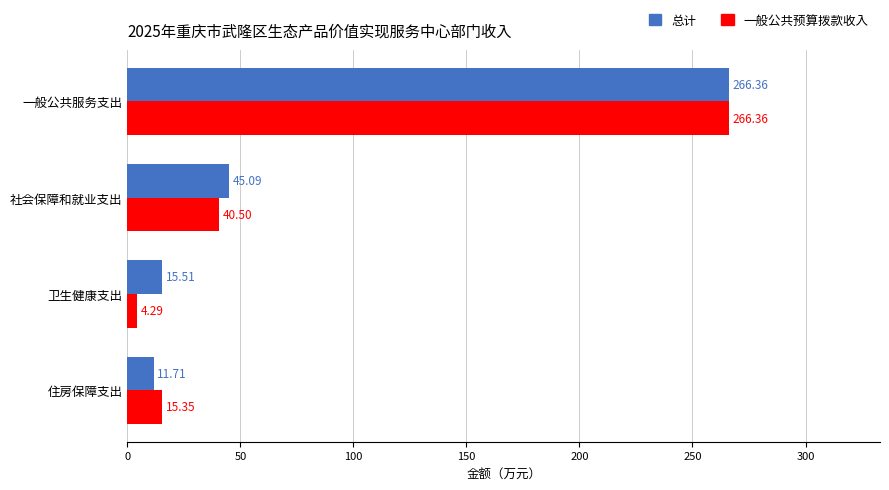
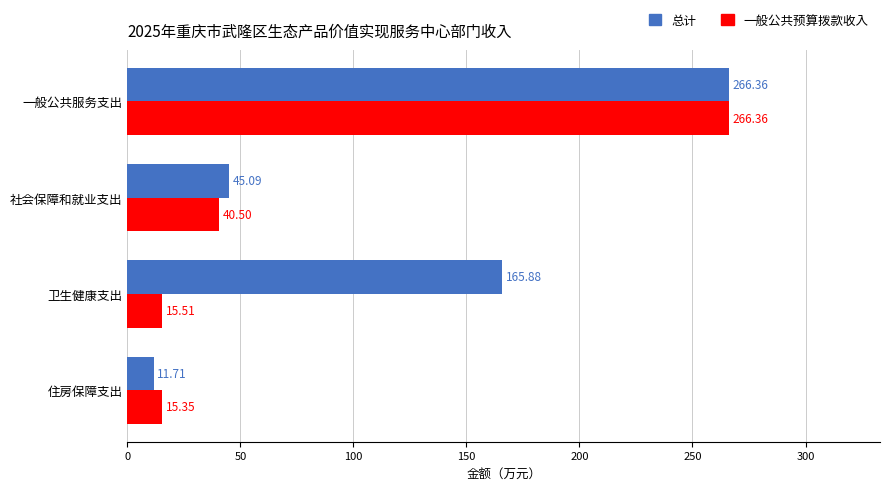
  {
    "总计": {
      "一般公共服务支出": 266.36,
      "社会保障和就业支出": 45.09,
-     "卫生健康支出": 15.51,
+     "卫生健康支出": 165.88,
      "住房保障支出": 11.71
    },
    "一般公共预算拨款收入": {
      "一般公共服务支出": 266.36,
      "社会保障和就业支出": 40.50,
-     "卫生健康支出": 4.29,
+     "卫生健康支出": 15.51,
      "住房保障支出": 15.35
    }
  }
